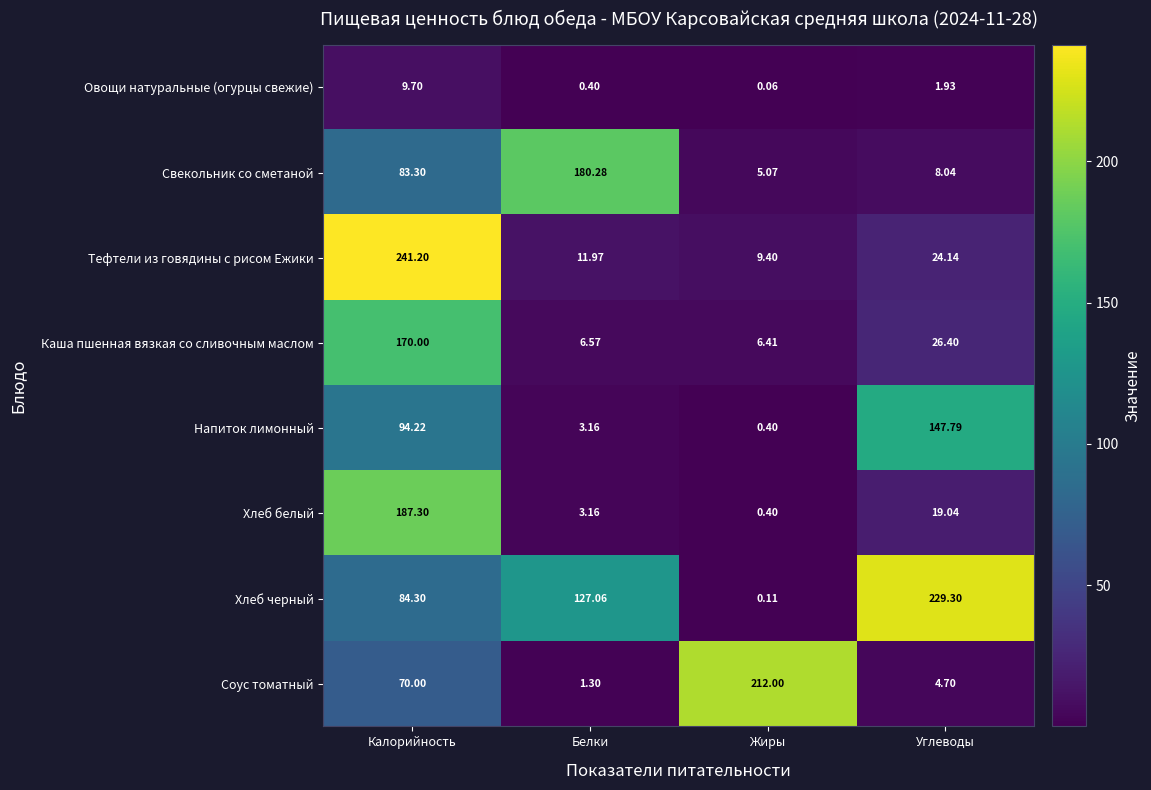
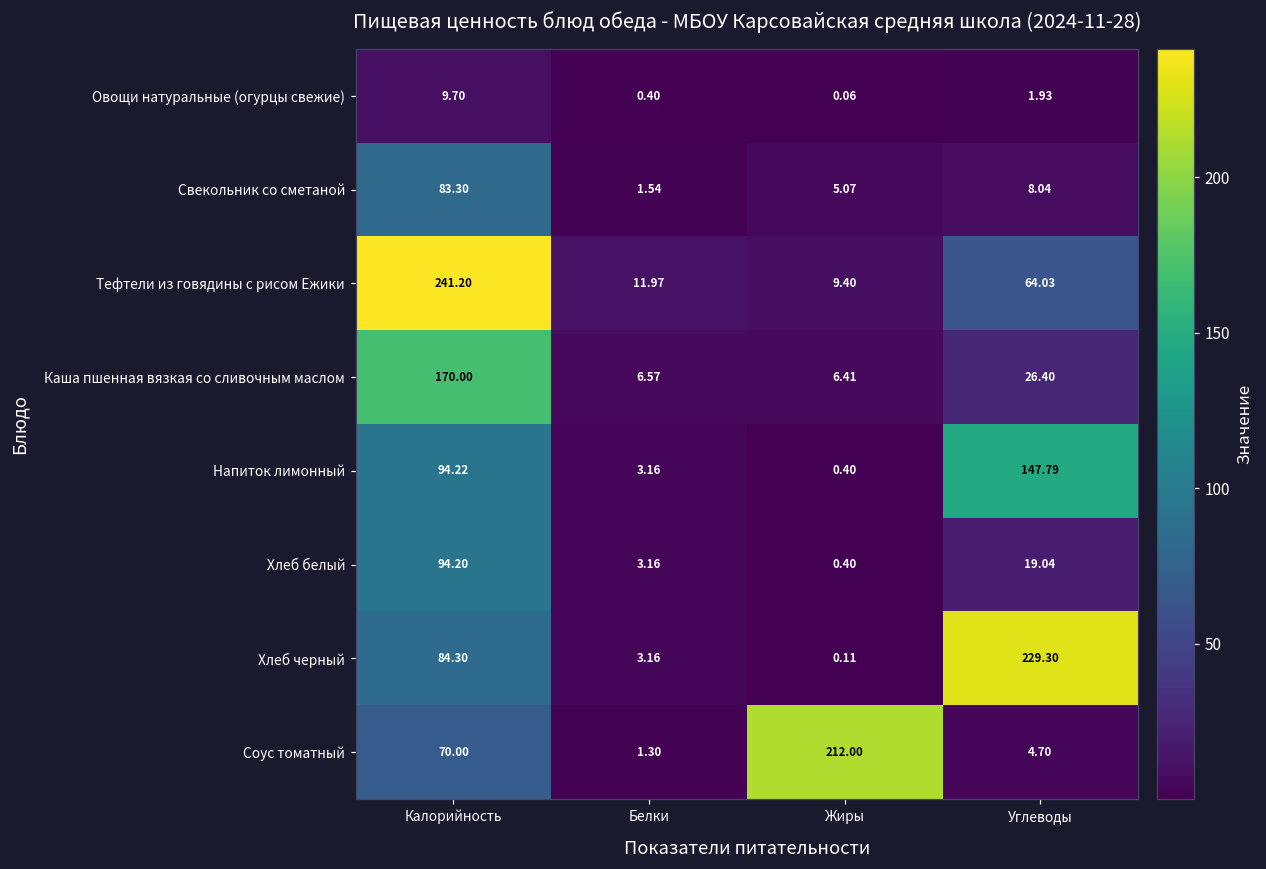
  {
    "Овощи натуральные (огурцы свежие)": {
      "Калорийность": 9.70,
      "Белки": 0.40,
      "Жиры": 0.06,
      "Углеводы": 1.93
    },
    "Свекольник со сметаной": {
      "Калорийность": 83.30,
-     "Белки": 180.28,
+     "Белки": 1.54,
      "Жиры": 5.07,
      "Углеводы": 8.04
    },
    "Тефтели из говядины с рисом Ежики": {
      "Калорийность": 241.20,
      "Белки": 11.97,
      "Жиры": 9.40,
-     "Углеводы": 24.14
+     "Углеводы": 64.03
    },
    "Каша пшенная вязкая со сливочным маслом": {
      "Калорийность": 170.00,
      "Белки": 6.57,
      "Жиры": 6.41,
      "Углеводы": 26.40
    },
    "Напиток лимонный": {
      "Калорийность": 94.22,
      "Белки": 3.16,
      "Жиры": 0.40,
      "Углеводы": 147.79
    },
    "Хлеб белый": {
-     "Калорийность": 187.30,
+     "Калорийность": 94.20,
      "Белки": 3.16,
      "Жиры": 0.40,
      "Углеводы": 19.04
    },
    "Хлеб черный": {
      "Калорийность": 84.30,
-     "Белки": 127.06,
+     "Белки": 3.16,
      "Жиры": 0.11,
      "Углеводы": 229.30
    },
    "Соус томатный": {
      "Калорийность": 70.00,
      "Белки": 1.30,
      "Жиры": 212.00,
      "Углеводы": 4.70
    }
  }
